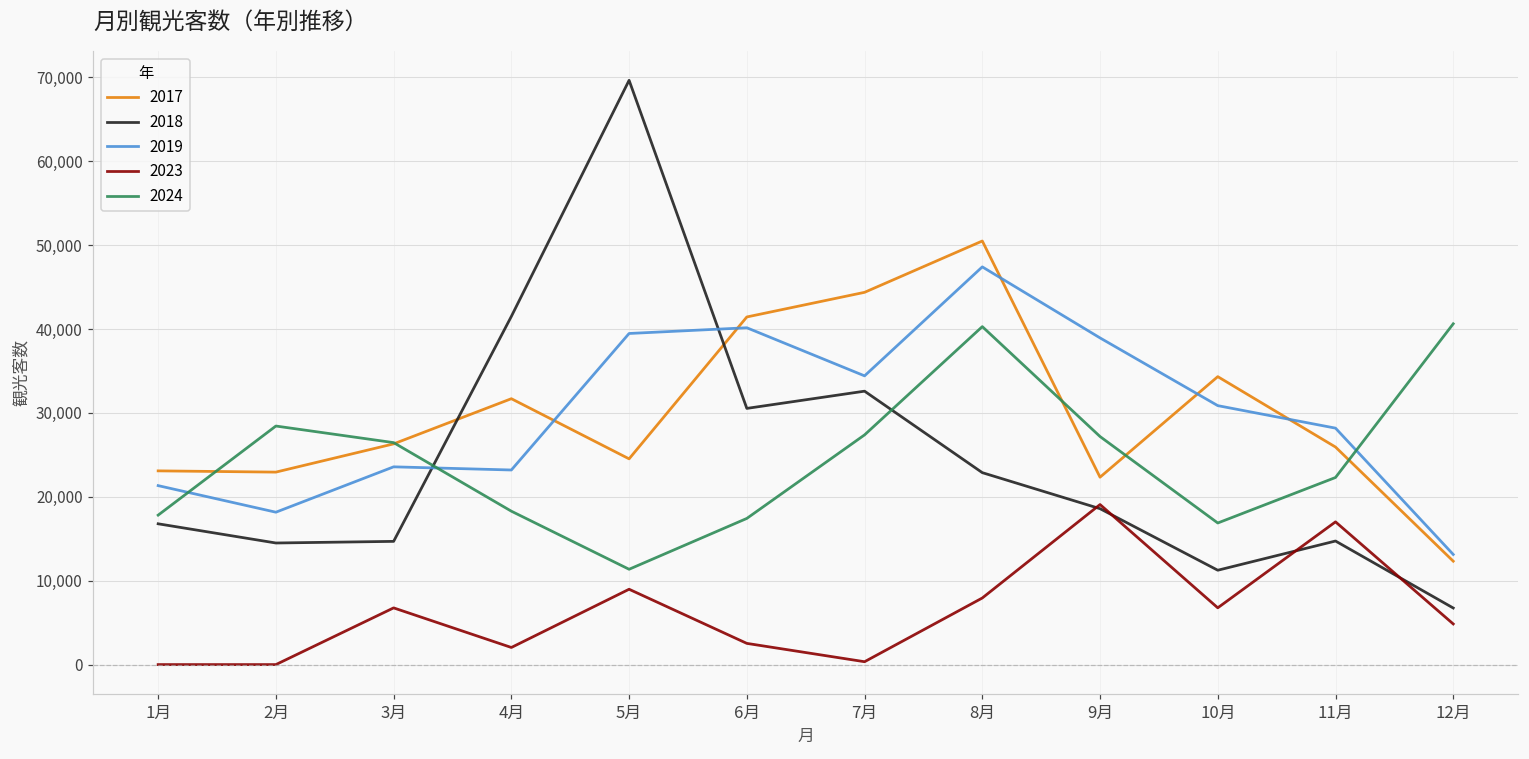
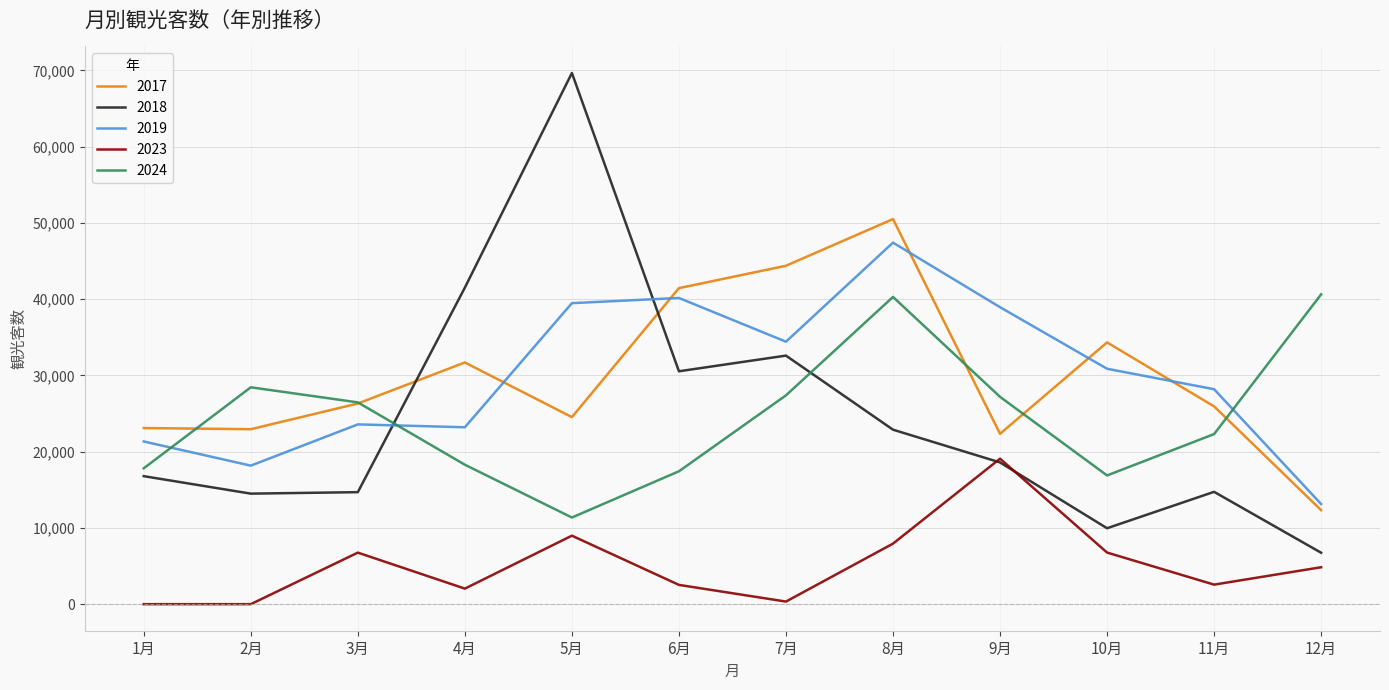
  {
    "2017": {
      "1月": "23,000",
      "2月": "23,000",
      "4月": "32,000",
      "5月": "25,000",
      "6月": "41,000",
      "7月": "44,000",
      "8月": "50,000",
      "9月": "22,000",
      "10月": "34,000",
      "11月": "26,000",
      "12月": "12,000"
    },
    "2018": {
      "1月": "17,000",
      "2月": "14,000",
      "3月": "15,000",
      "4月": "42,000",
      "5月": "70,000",
      "6月": "31,000",
      "7月": "33,000",
      "8月": "23,000",
      "9月": "19,000",
-     "10月": "11,000",
+     "10月": "10,000",
      "11月": "15,000",
      "12月": "7,000"
    },
    "2019": {
      "1月": "21,000",
      "2月": "18,000",
      "3月": "24,000",
      "4月": "23,000",
      "5月": "39,000",
      "6月": "40,000",
      "7月": "34,000",
      "8月": "47,000",
      "9月": "39,000",
      "10月": "31,000",
      "11月": "28,000",
      "12月": "13,000"
    },
    "2023": {
      "1月": "0",
      "2月": "0",
      "3月": "7,000",
      "4月": "2,000",
      "5月": "9,000",
      "6月": "3,000",
      "7月": "0",
      "8月": "8,000",
      "9月": "19,000",
      "10月": "7,000",
-     "11月": "17,000",
+     "11月": "3,000",
      "12月": "5,000"
    },
    "2024": {
      "1月": "18,000",
      "2月": "28,000",
      "4月": "18,000",
      "5月": "11,000",
      "6月": "17,000",
      "7月": "27,000",
      "8月": "40,000",
      "9月": "27,000",
      "10月": "17,000",
      "11月": "22,000",
      "12月": "41,000"
    }
  }
